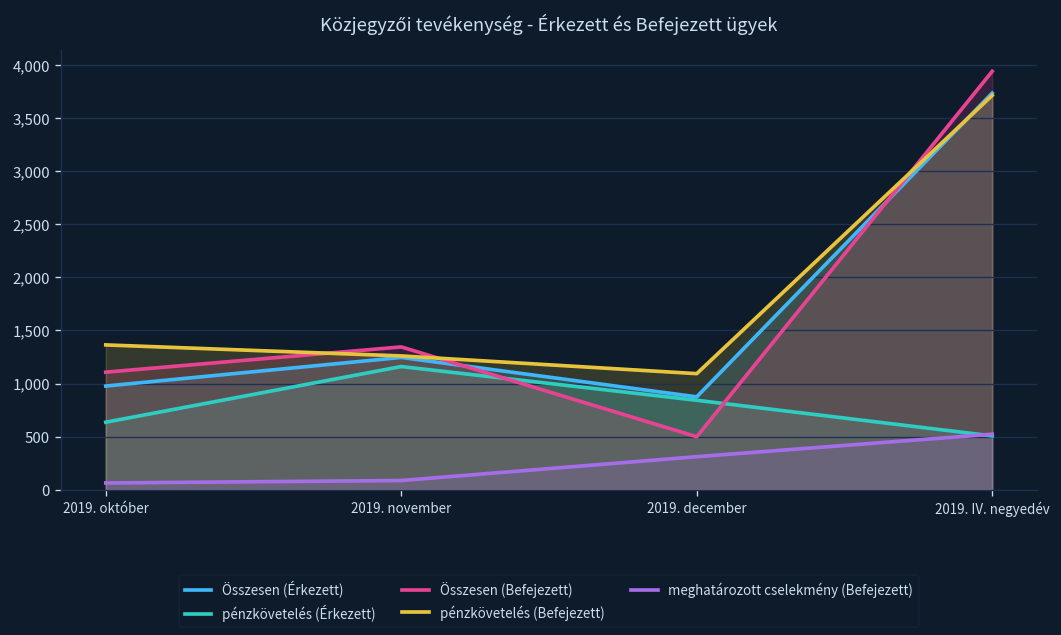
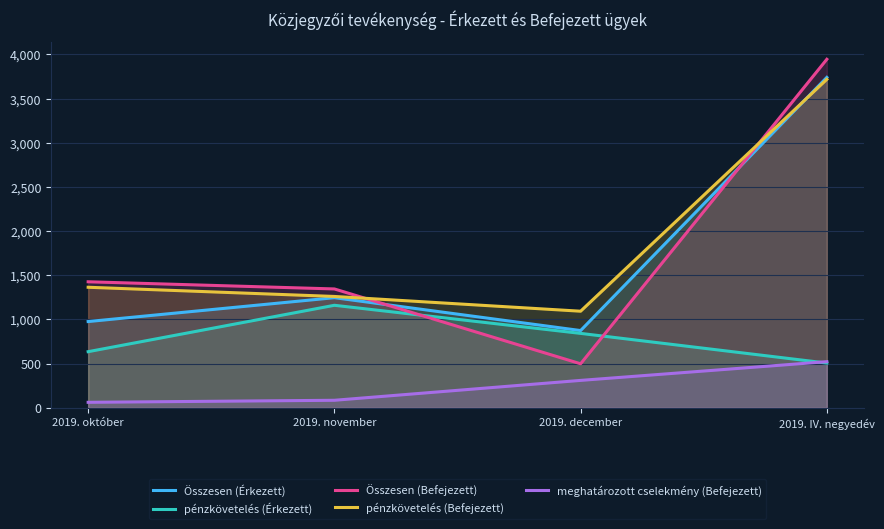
  {
    "Összesen (Érkezett)": {
      "2019. október": "1,000",
      "2019. december": "900"
    },
    "pénzkövetelés (Érkezett)": {
      "2019. október": "600",
      "2019. november": "1,200",
      "2019. december": "800"
    },
    "Összesen (Befejezett)": {
-     "2019. október": "1,100",
+     "2019. október": "1,400",
      "2019. november": "1,300",
      "2019. december": "500",
      "2019. IV. negyedév": "3,900"
    },
    "pénzkövetelés (Befejezett)": {
      "2019. október": "1,400",
      "2019. december": "1,100"
    },
    "meghatározott cselekmény (Befejezett)": {
      "2019. október": "100",
      "2019. november": "100",
      "2019. december": "300"
    }
  }
